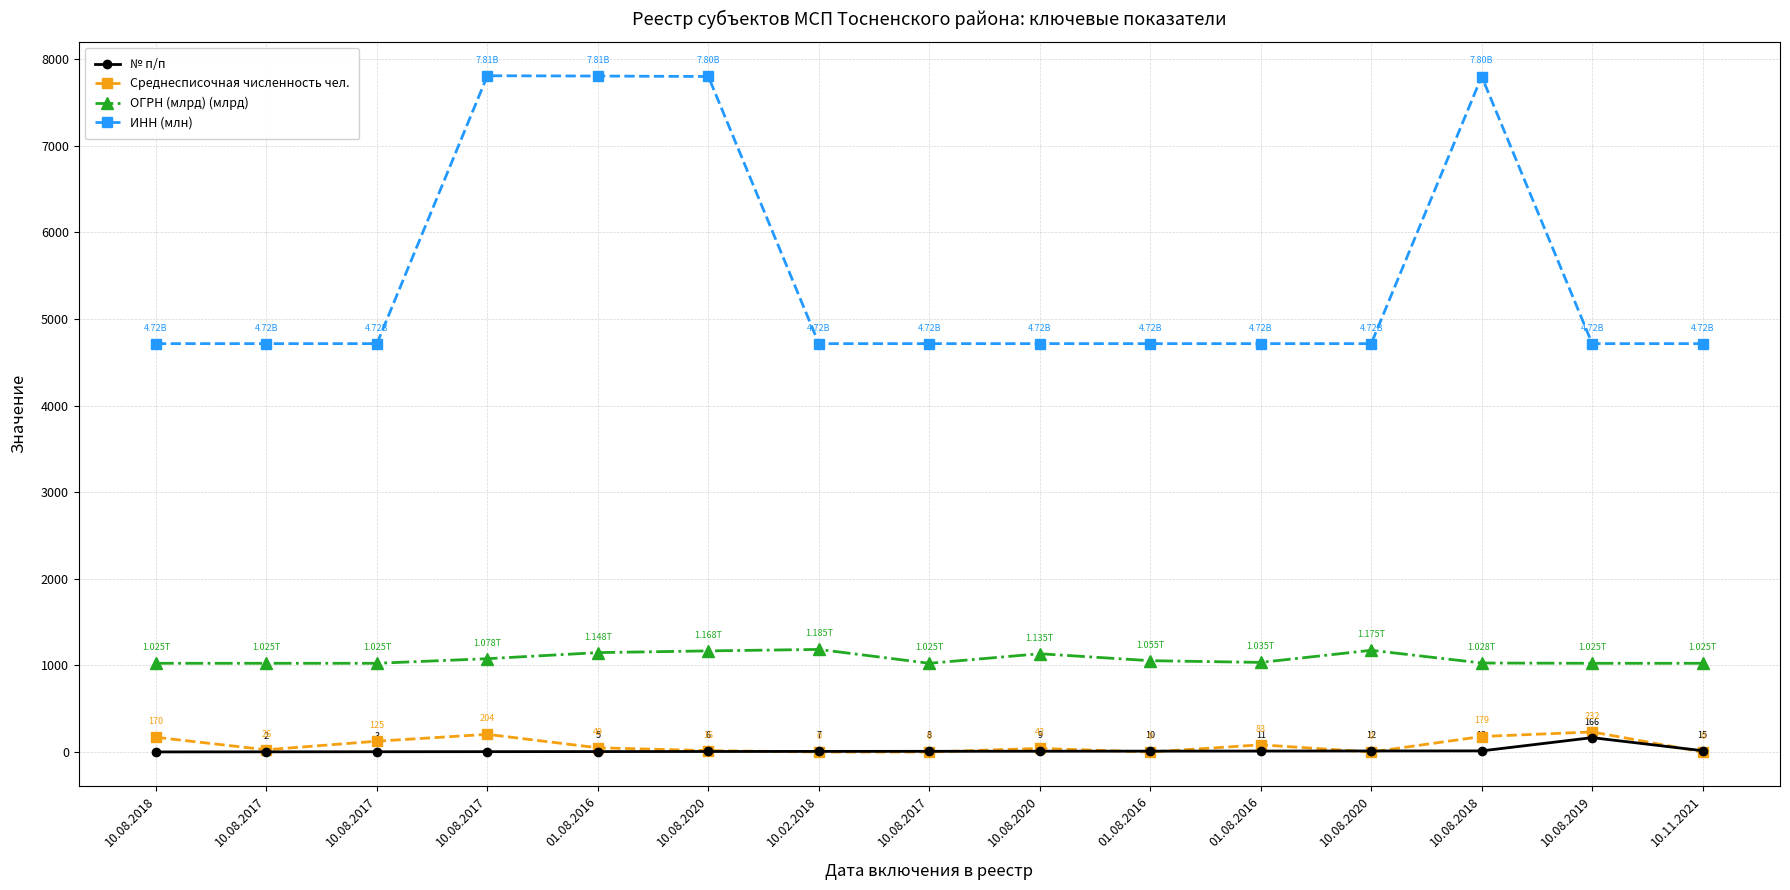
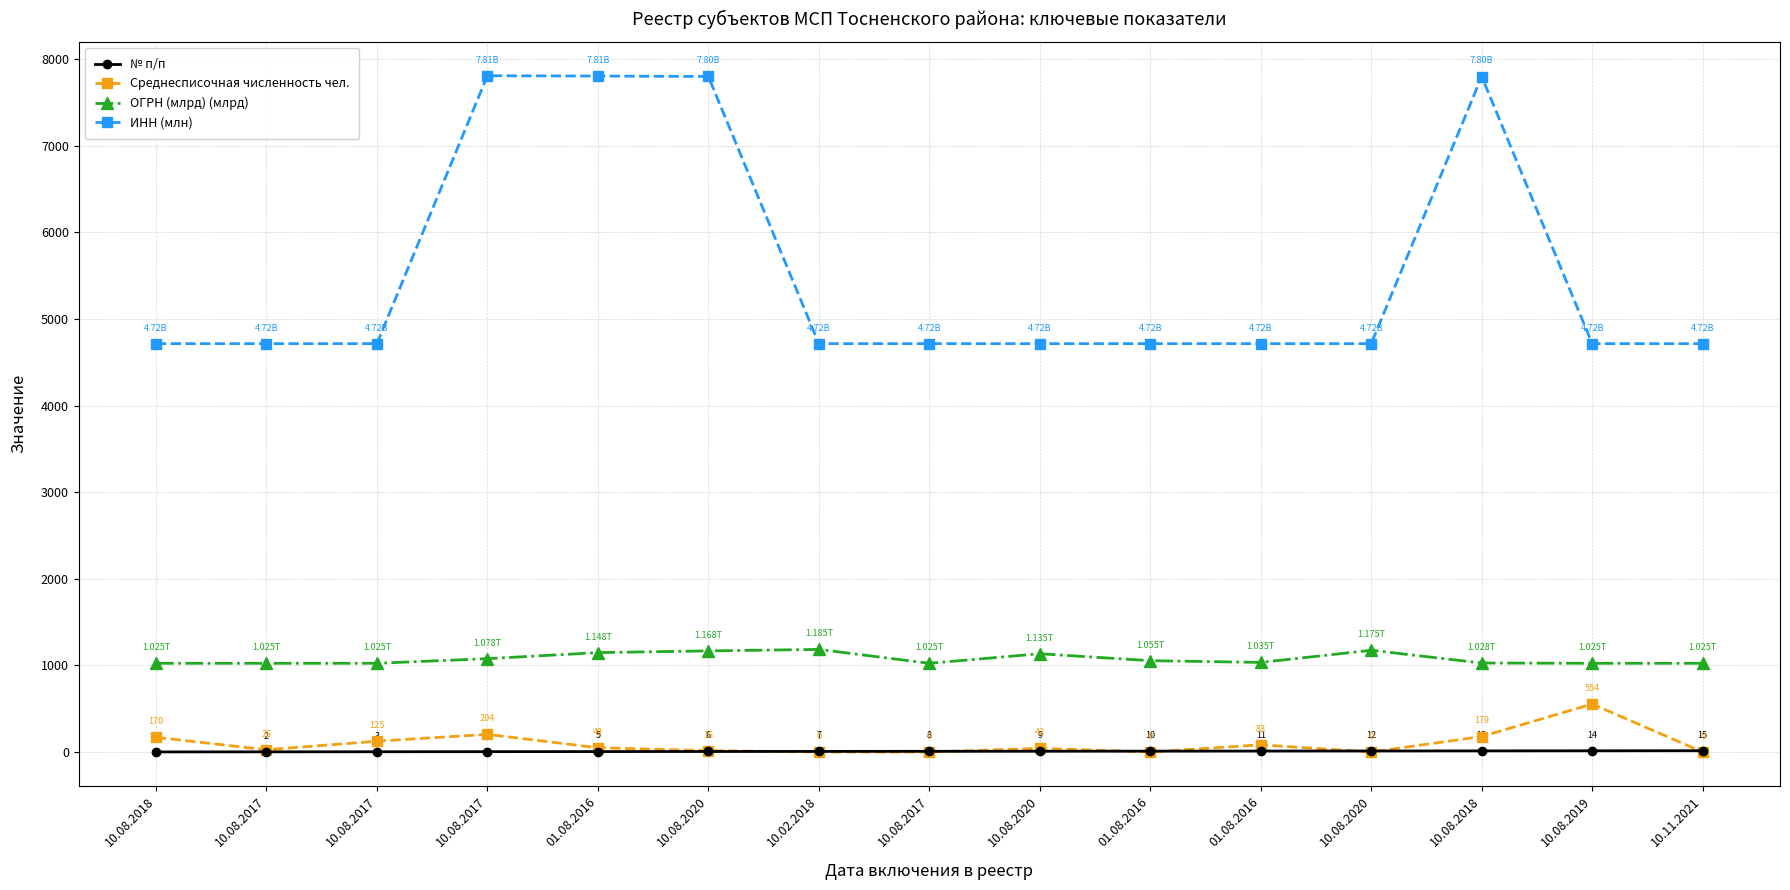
  {
    "№ п/п": {
-     "10.08.2019": "166"
+     "10.08.2019": "14"
    },
    "Среднесписочная численность чел.": {
-     "10.08.2019": "232"
+     "10.08.2019": "554"
    },
    "ОГРН (млрд) (млрд)": {
      "10.02.2018": "1.185T",
      "10.08.2019": "1.025T",
      "10.11.2021": "1.025T"
    },
    "ИНН (млн)": {
      "10.02.2018": "4.72B",
      "10.08.2019": "4.72B",
      "10.11.2021": "4.72B"
    }
  }
